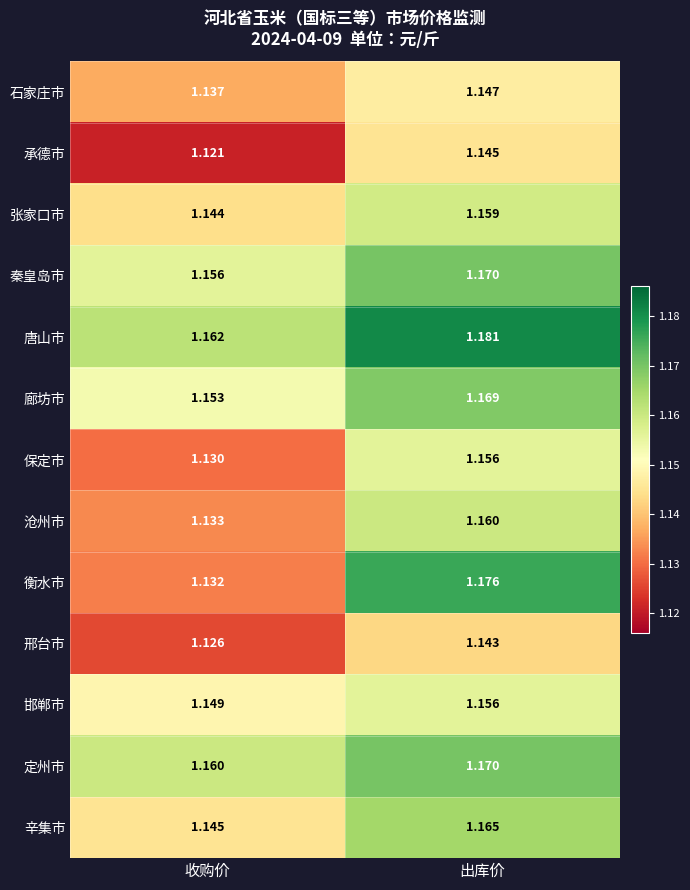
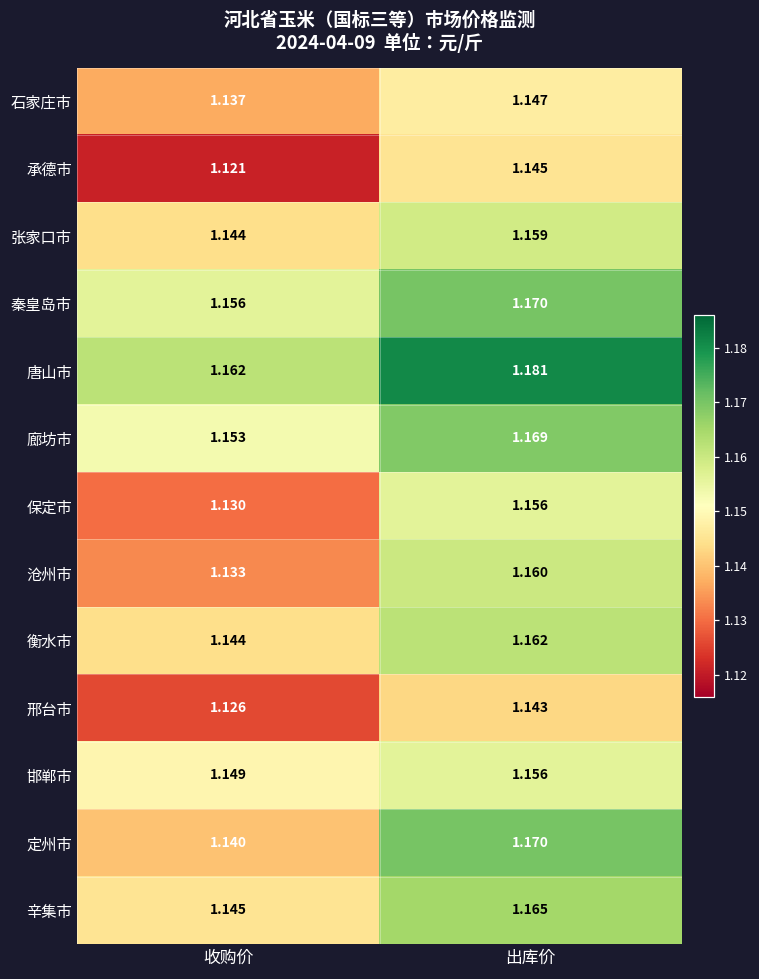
  {
    "石家庄市": {
      "收购价": 1.137,
      "出库价": 1.147
    },
    "承德市": {
      "收购价": 1.121,
      "出库价": 1.145
    },
    "张家口市": {
      "收购价": 1.144,
      "出库价": 1.159
    },
    "秦皇岛市": {
      "收购价": 1.156,
      "出库价": 1.170
    },
    "唐山市": {
      "收购价": 1.162,
      "出库价": 1.181
    },
    "廊坊市": {
      "收购价": 1.153,
      "出库价": 1.169
    },
    "保定市": {
      "收购价": 1.130,
      "出库价": 1.156
    },
    "沧州市": {
      "收购价": 1.133,
      "出库价": 1.160
    },
    "衡水市": {
-     "收购价": 1.132,
-     "出库价": 1.176
+     "收购价": 1.144,
+     "出库价": 1.162
    },
    "邢台市": {
      "收购价": 1.126,
      "出库价": 1.143
    },
    "邯郸市": {
      "收购价": 1.149,
      "出库价": 1.156
    },
    "定州市": {
-     "收购价": 1.160,
+     "收购价": 1.140,
      "出库价": 1.170
    },
    "辛集市": {
      "收购价": 1.145,
      "出库价": 1.165
    }
  }
